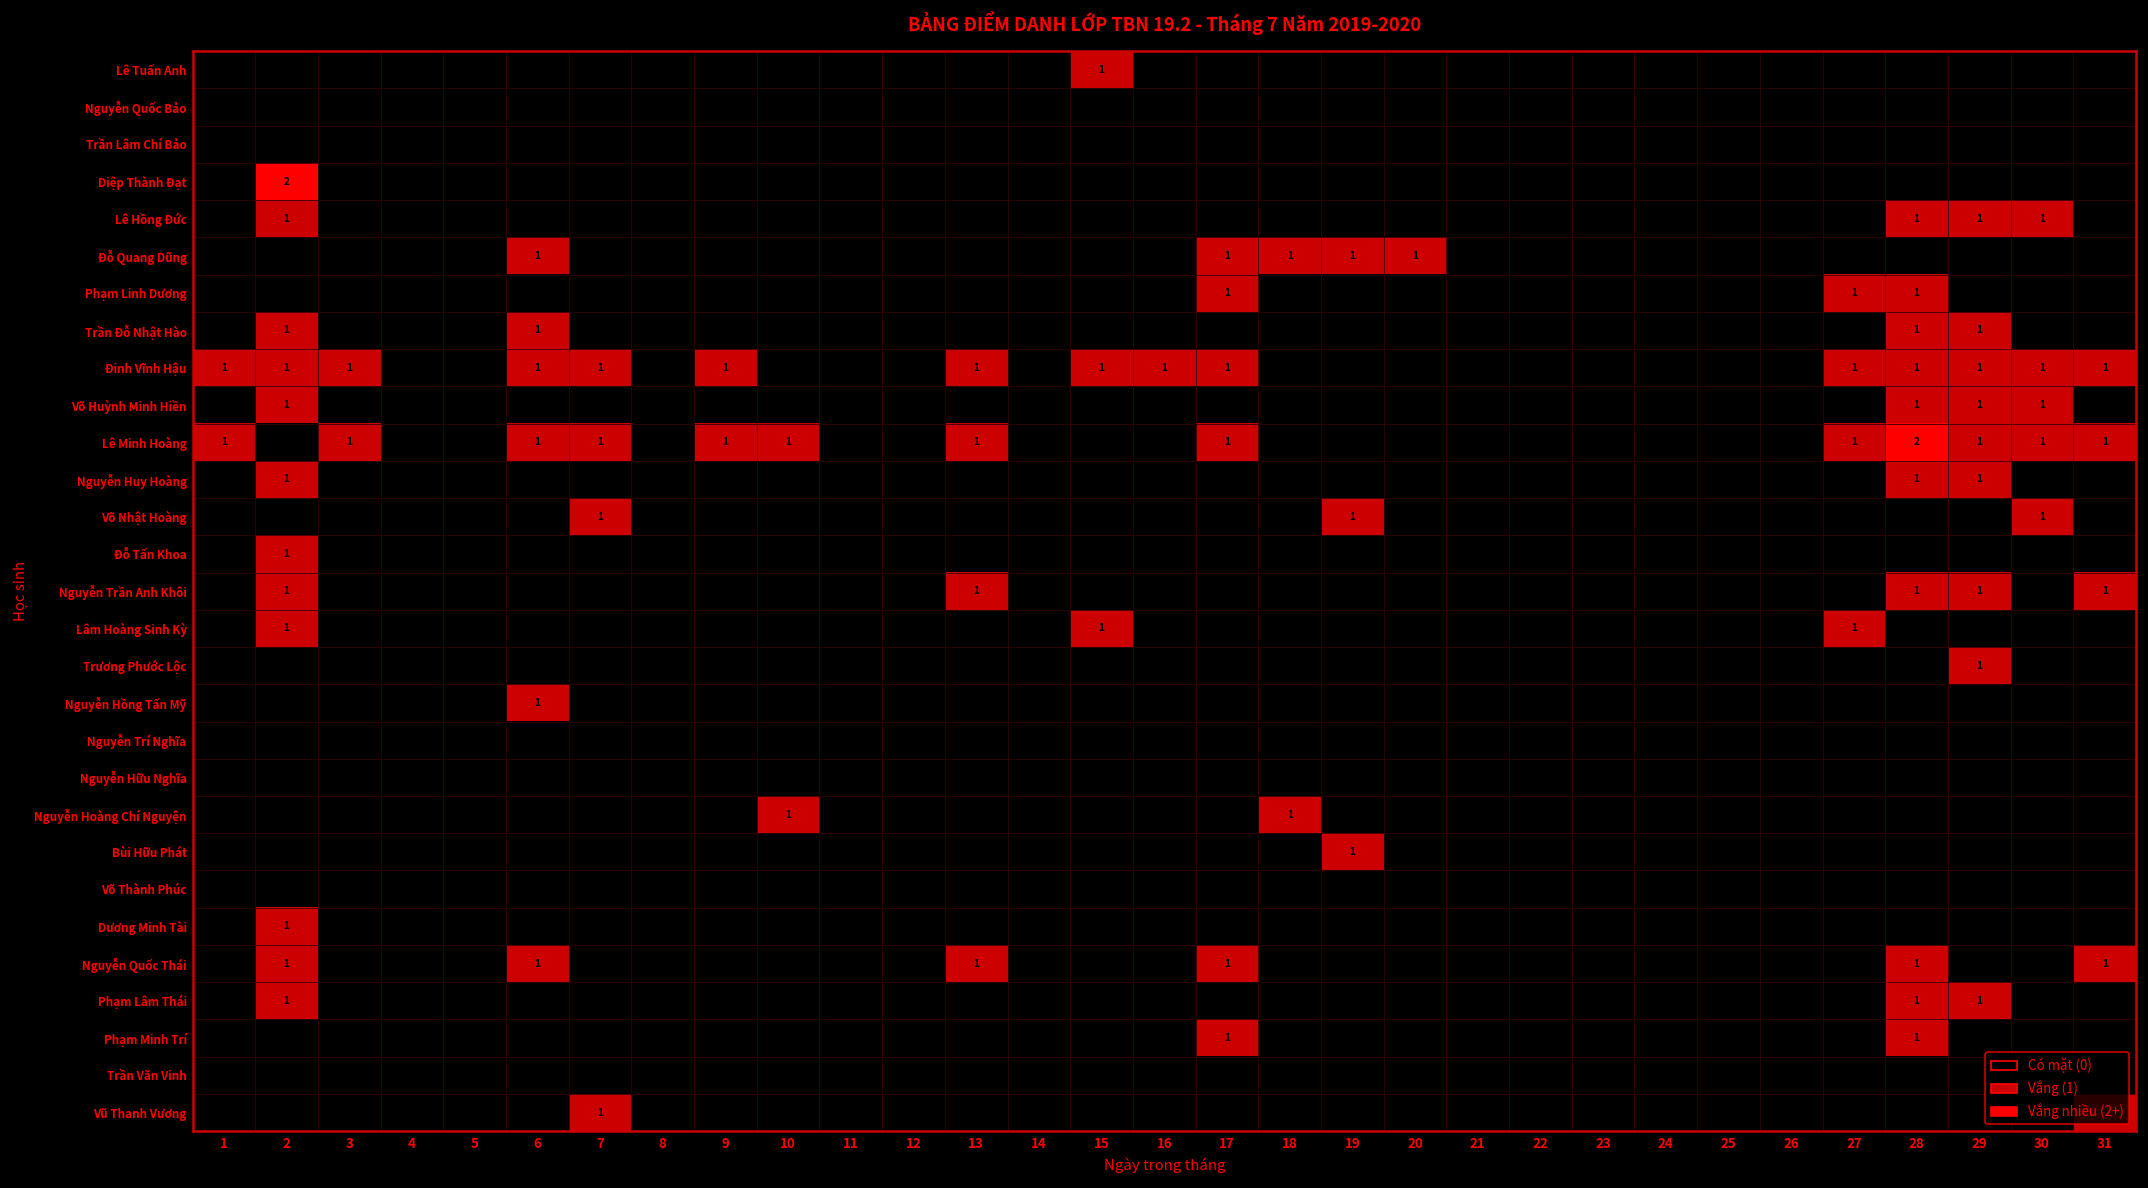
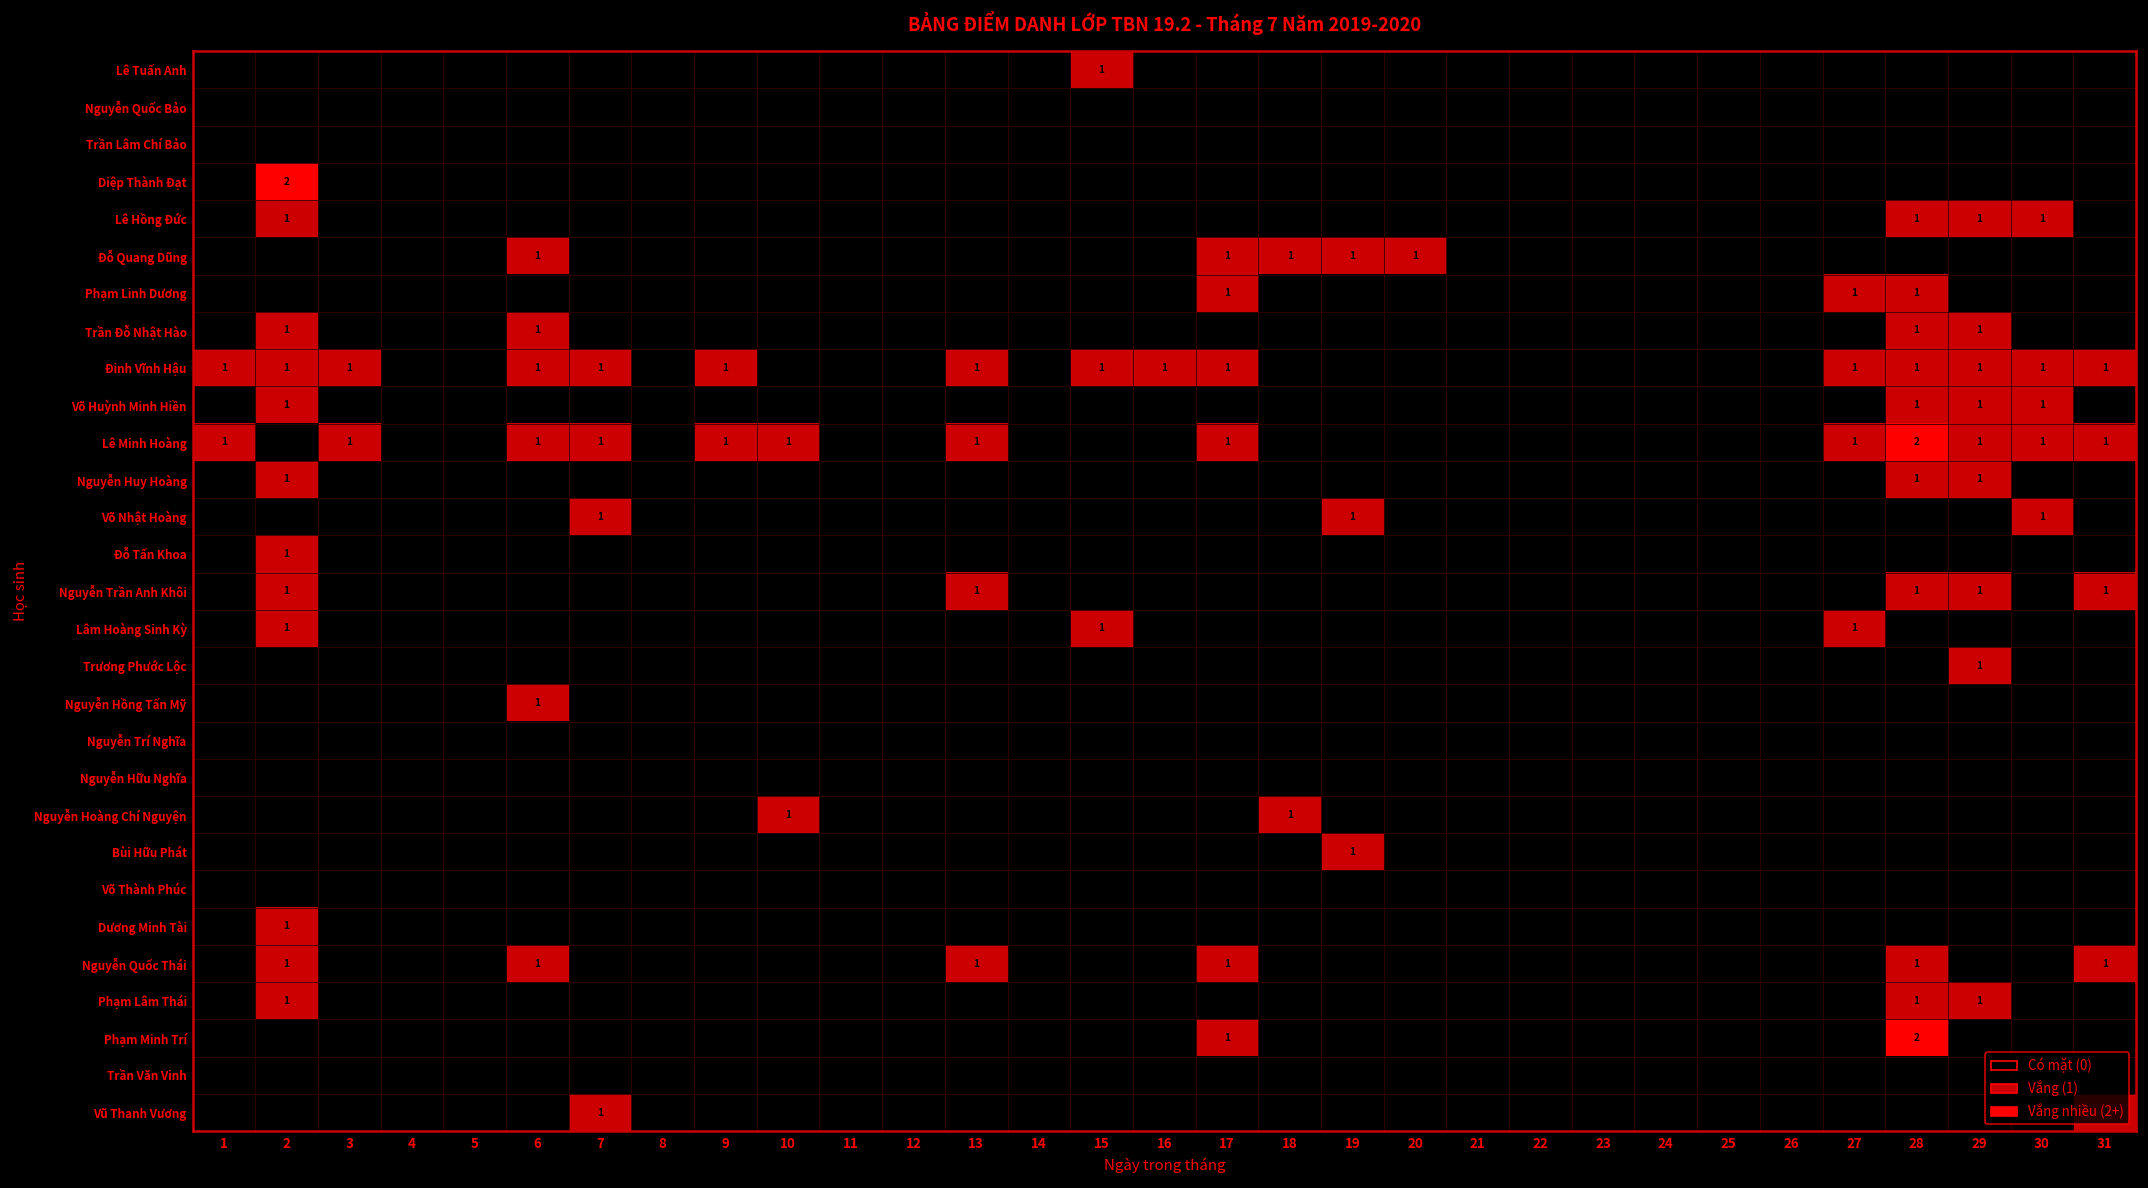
  {
    "Lê Tuấn Anh": {
      "15": 1
    },
    "Diệp Thành Đạt": {
      "2": 2
    },
    "Lê Hồng Đức": {
      "2": 1,
      "28": 1,
      "29": 1,
      "30": 1
    },
    "Đỗ Quang Dũng": {
      "6": 1,
      "17": 1,
      "18": 1,
      "19": 1,
      "20": 1
    },
    "Phạm Linh Dương": {
      "17": 1,
      "27": 1,
      "28": 1
    },
    "Trần Đỗ Nhật Hào": {
      "2": 1,
      "6": 1,
      "28": 1,
      "29": 1
    },
    "Đinh Vĩnh Hậu": {
      "1": 1,
      "2": 1,
      "3": 1,
      "6": 1,
      "7": 1,
      "9": 1,
      "13": 1,
      "15": 1,
      "16": 1,
      "17": 1,
      "27": 1,
      "28": 1,
      "29": 1,
      "30": 1,
      "31": 1
    },
    "Võ Huỳnh Minh Hiền": {
      "2": 1,
      "28": 1,
      "29": 1,
      "30": 1
    },
    "Lê Minh Hoàng": {
      "1": 1,
      "3": 1,
      "6": 1,
      "7": 1,
      "9": 1,
      "10": 1,
      "13": 1,
      "17": 1,
      "27": 1,
      "28": 2,
      "29": 1,
      "30": 1,
      "31": 1
    },
    "Nguyễn Huy Hoàng": {
      "2": 1,
      "28": 1,
      "29": 1
    },
    "Võ Nhật Hoàng": {
      "7": 1,
      "19": 1,
      "30": 1
    },
    "Đỗ Tấn Khoa": {
      "2": 1
    },
    "Nguyễn Trần Anh Khôi": {
      "2": 1,
      "13": 1,
      "28": 1,
      "29": 1,
      "31": 1
    },
    "Lâm Hoàng Sinh Kỳ": {
      "2": 1,
      "15": 1,
      "27": 1
    },
    "Trương Phước Lộc": {
      "29": 1
    },
    "Nguyễn Hồng Tấn Mỹ": {
      "6": 1
    },
    "Nguyễn Hoàng Chí Nguyện": {
      "10": 1,
      "18": 1
    },
    "Bùi Hữu Phát": {
      "19": 1
    },
    "Dương Minh Tài": {
      "2": 1
    },
    "Nguyễn Quốc Thái": {
      "2": 1,
      "6": 1,
      "13": 1,
      "17": 1,
      "28": 1,
      "31": 1
    },
    "Phạm Lâm Thái": {
      "2": 1,
      "28": 1,
      "29": 1
    },
    "Phạm Minh Trí": {
      "17": 1,
-     "28": 1
+     "28": 2
    },
    "Vũ Thanh Vương": {
      "7": 1
    }
  }
